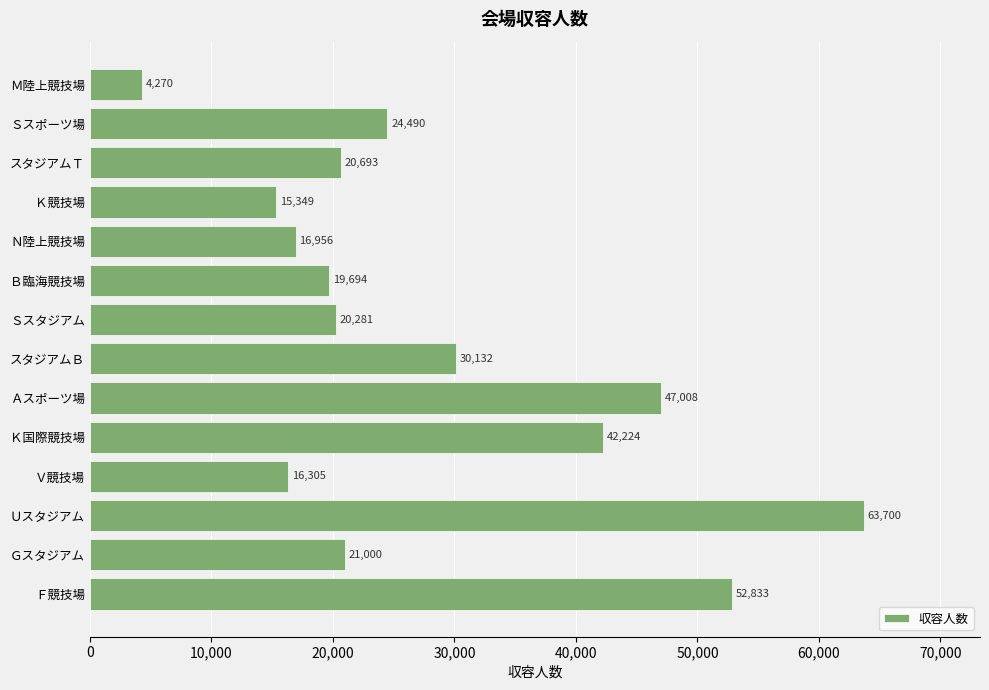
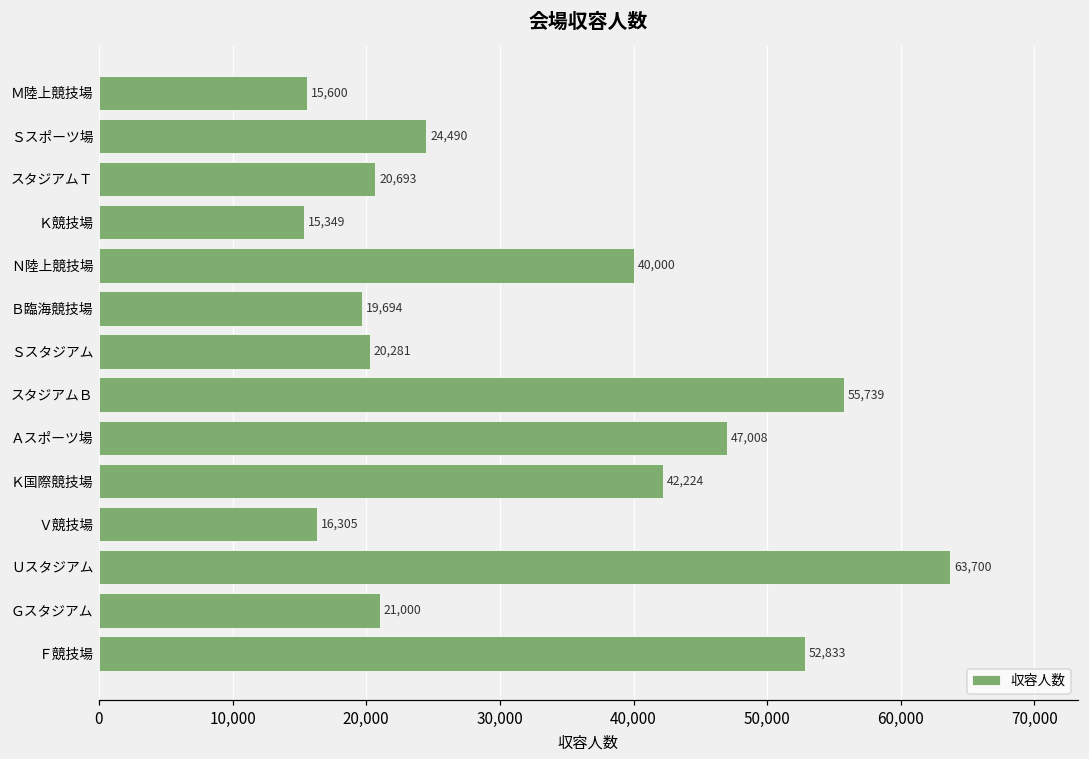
  {
-   "Ｍ陸上競技場": "4,270",
+   "Ｍ陸上競技場": "15,600",
    "Ｓスポーツ場": "24,490",
    "スタジアムＴ": "20,693",
    "Ｋ競技場": "15,349",
-   "Ｎ陸上競技場": "16,956",
+   "Ｎ陸上競技場": "40,000",
    "Ｂ臨海競技場": "19,694",
    "Ｓスタジアム": "20,281",
-   "スタジアムＢ": "30,132",
+   "スタジアムＢ": "55,739",
    "Ａスポーツ場": "47,008",
    "Ｋ国際競技場": "42,224",
    "Ｖ競技場": "16,305",
    "Ｕスタジアム": "63,700",
    "Ｇスタジアム": "21,000",
    "Ｆ競技場": "52,833"
  }
